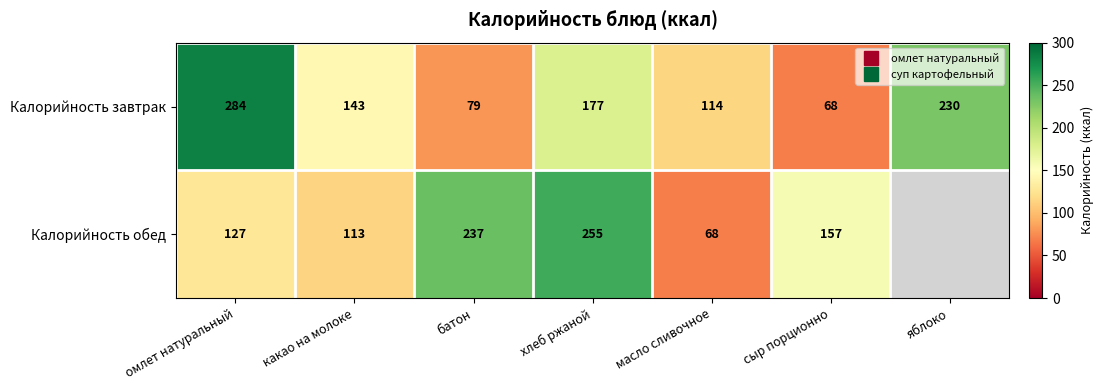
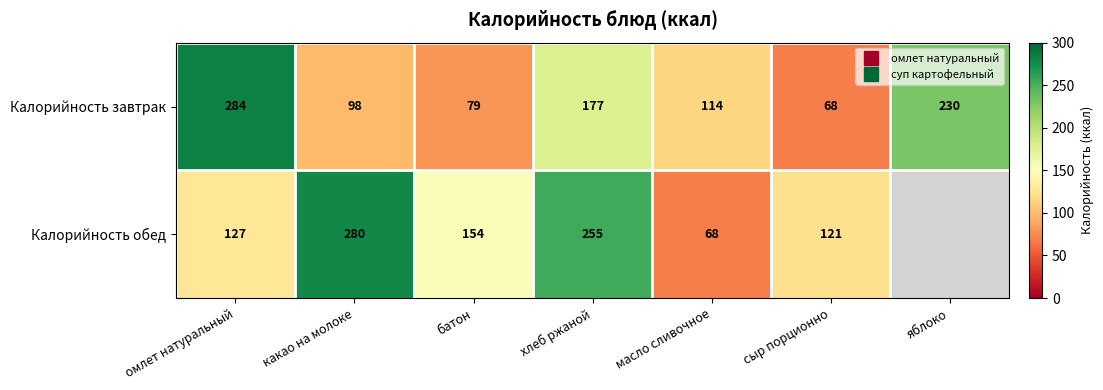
  {
    "Калорийность завтрак": {
      "омлет натуральный": 284,
-     "какао на молоке": 143,
+     "какао на молоке": 98,
      "батон": 79,
      "хлеб ржаной": 177,
      "масло сливочное": 114,
      "сыр порционно": 68,
      "яблоко": 230
    },
    "Калорийность обед": {
      "омлет натуральный": 127,
-     "какао на молоке": 113,
-     "батон": 237,
+     "какао на молоке": 280,
+     "батон": 154,
      "хлеб ржаной": 255,
      "масло сливочное": 68,
-     "сыр порционно": 157
+     "сыр порционно": 121
    }
  }
